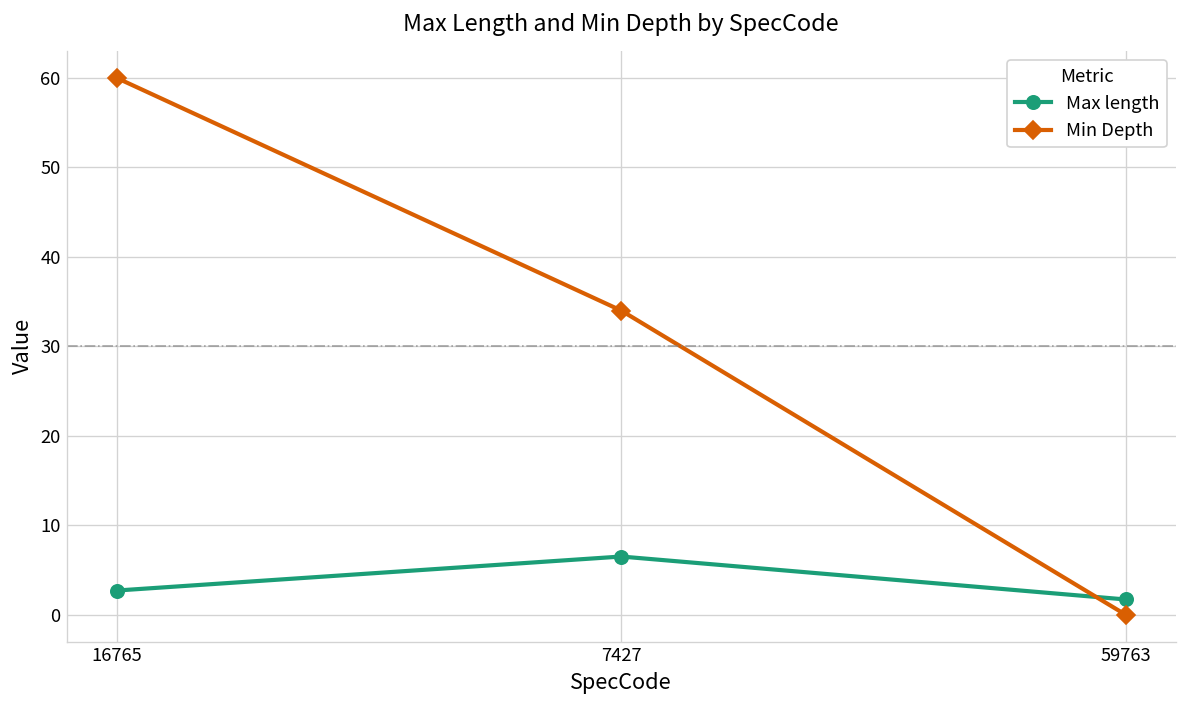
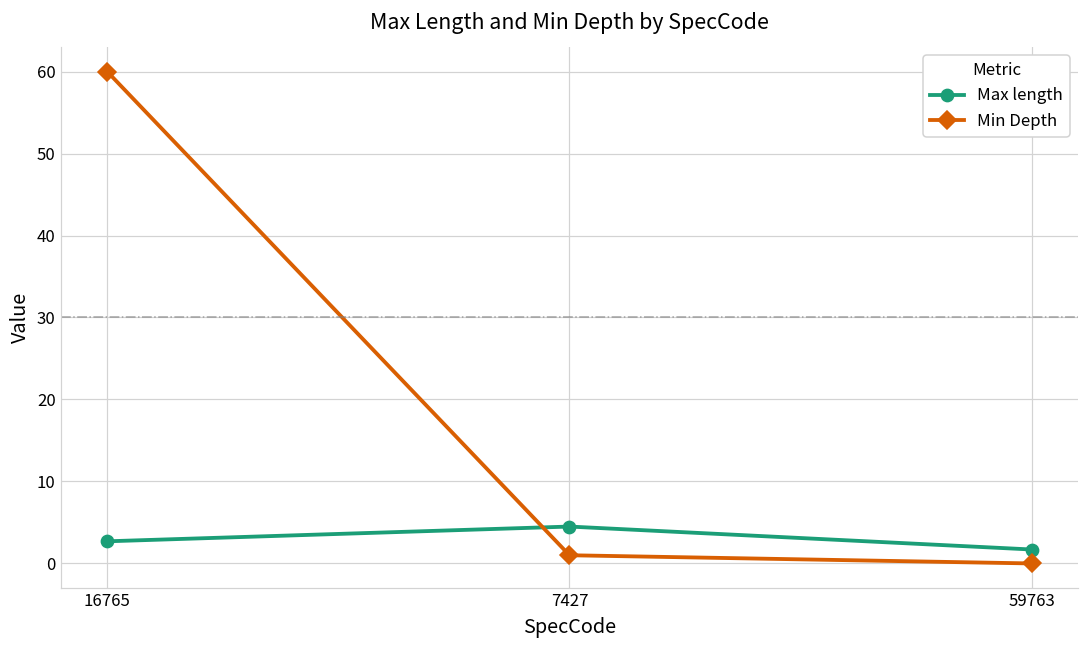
  {
    "Max length": {
      "16765": 3,
-     "7427": 7,
+     "7427": 5,
      "59763": 2
    },
    "Min Depth": {
      "16765": 60,
-     "7427": 34,
+     "7427": 1,
      "59763": 0
    }
  }
